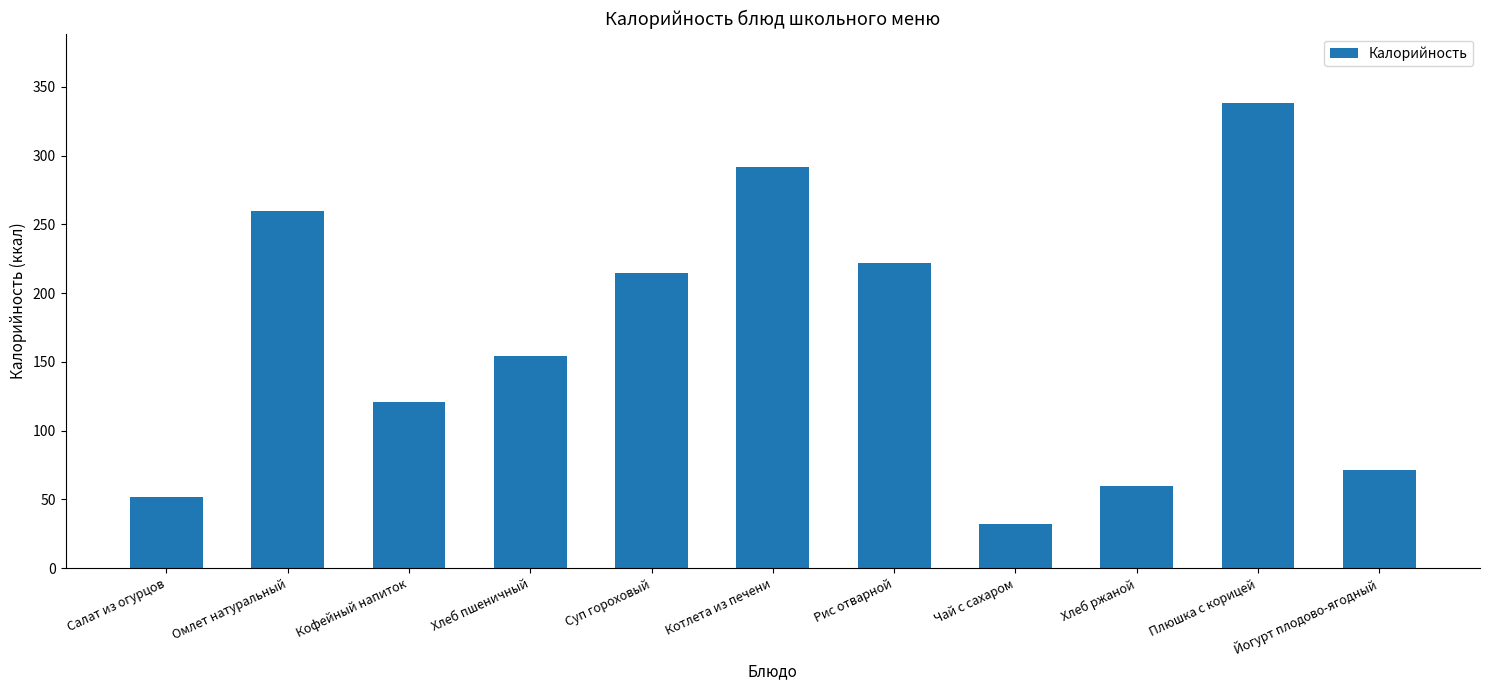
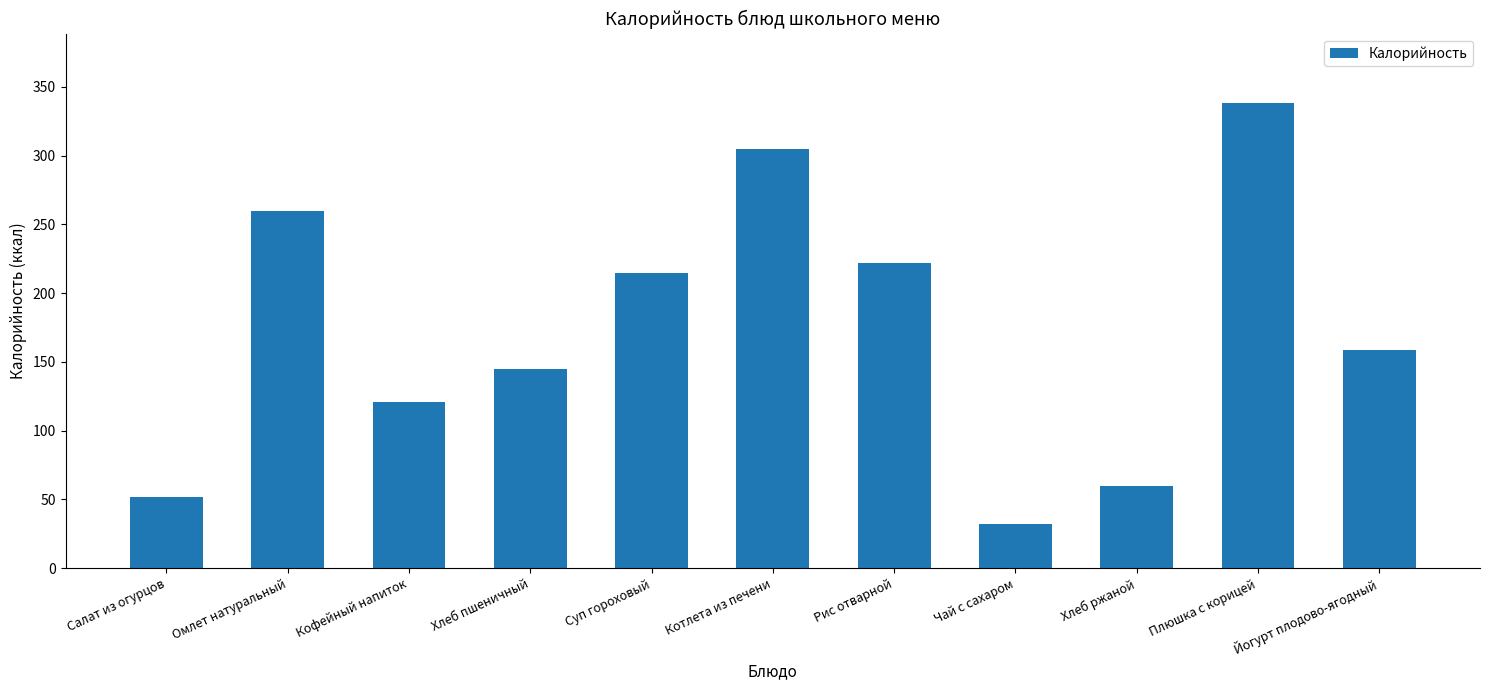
  {
    "Салат из огурцов": 52,
    "Омлет натуральный": 260,
    "Кофейный напиток": 121,
-   "Хлеб пшеничный": 154,
+   "Хлеб пшеничный": 145,
    "Суп гороховый": 215,
-   "Котлета из печени": 292,
+   "Котлета из печени": 305,
    "Рис отварной": 222,
    "Чай с сахаром": 32,
    "Хлеб ржаной": 60,
    "Плюшка с корицей": 338,
-   "Йогурт плодово-ягодный": 72
+   "Йогурт плодово-ягодный": 159
  }
